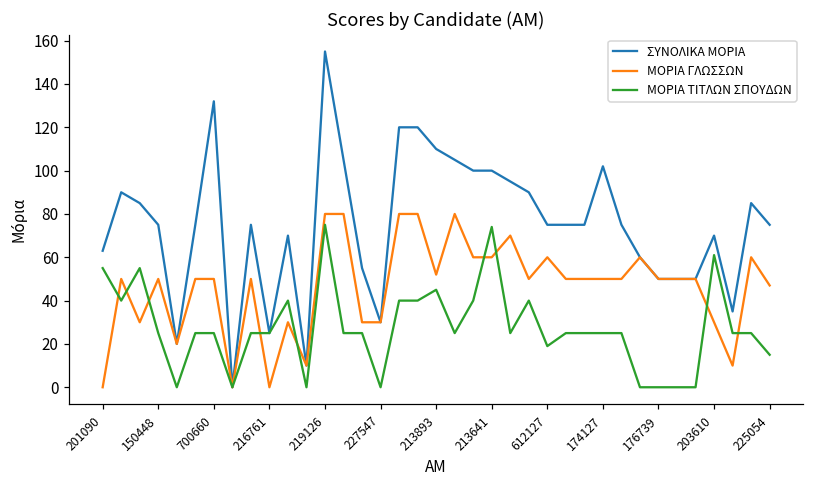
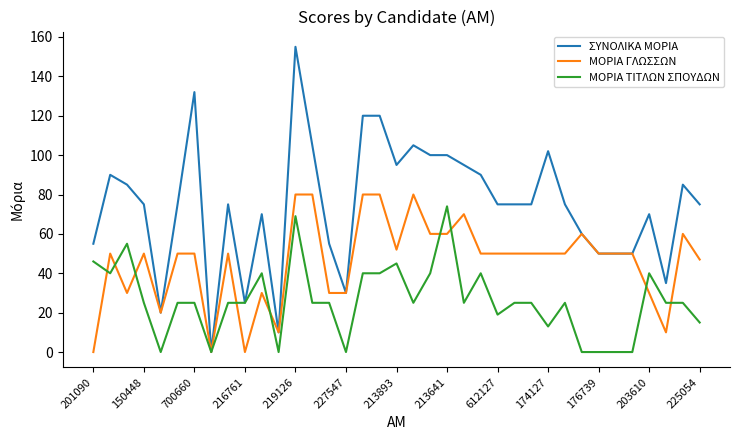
  {
    "ΣΥΝΟΛΙΚΑ ΜΟΡΙΑ": {
-     "201090": 63,
+     "201090": 55,
      "150448": 75,
      "700660": 132,
      "219126": 155,
-     "213893": 110,
+     "213893": 95,
      "213641": 100,
      "612127": 75,
      "174127": 102,
      "203610": 70,
      "225054": 75
    },
    "ΜΟΡΙΑ ΓΛΩΣΣΩΝ": {
      "201090": 0,
      "150448": 50,
      "700660": 50,
      "216761": 0,
      "219126": 80,
      "213893": 52,
      "213641": 60,
-     "612127": 60,
+     "612127": 50,
      "174127": 50,
      "203610": 30,
      "225054": 47
    },
    "ΜΟΡΙΑ ΤΙΤΛΩΝ ΣΠΟΥΔΩΝ": {
-     "201090": 55,
+     "201090": 46,
      "150448": 25,
      "700660": 25,
-     "219126": 75,
+     "219126": 69,
      "227547": 0,
      "213893": 45,
      "213641": 74,
      "612127": 19,
-     "174127": 25,
+     "174127": 13,
      "176739": 0,
-     "203610": 61,
+     "203610": 40,
      "225054": 15
    }
  }
